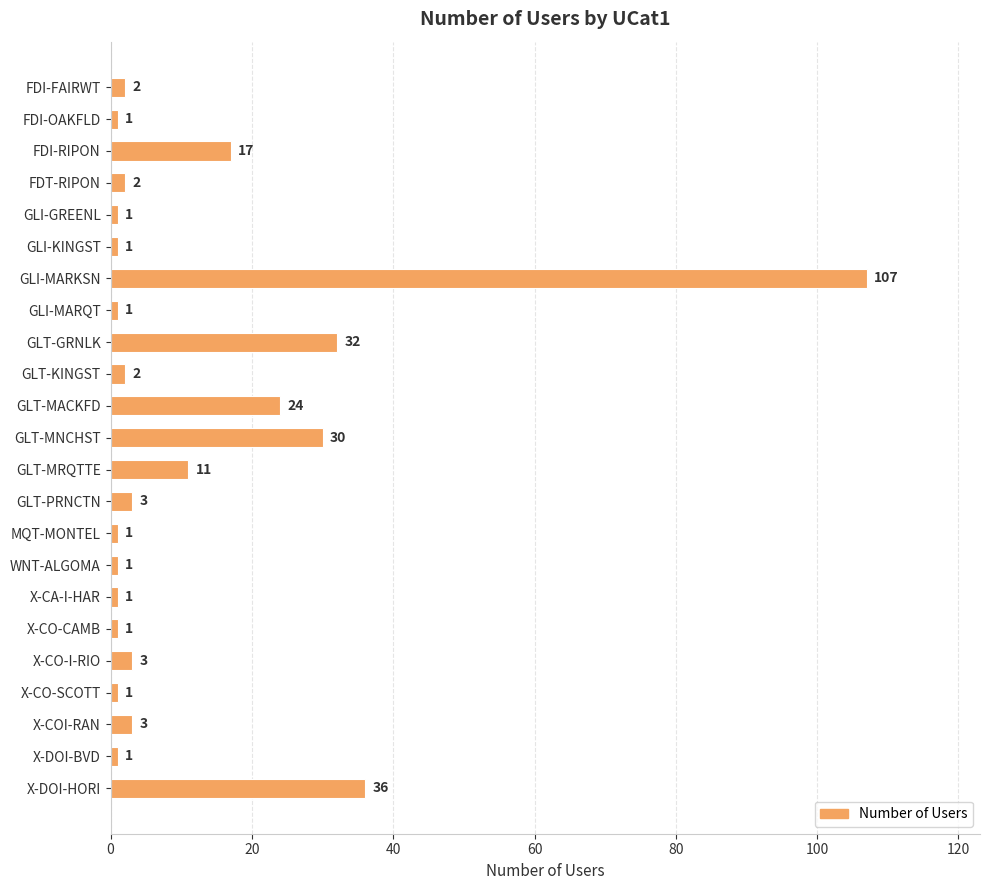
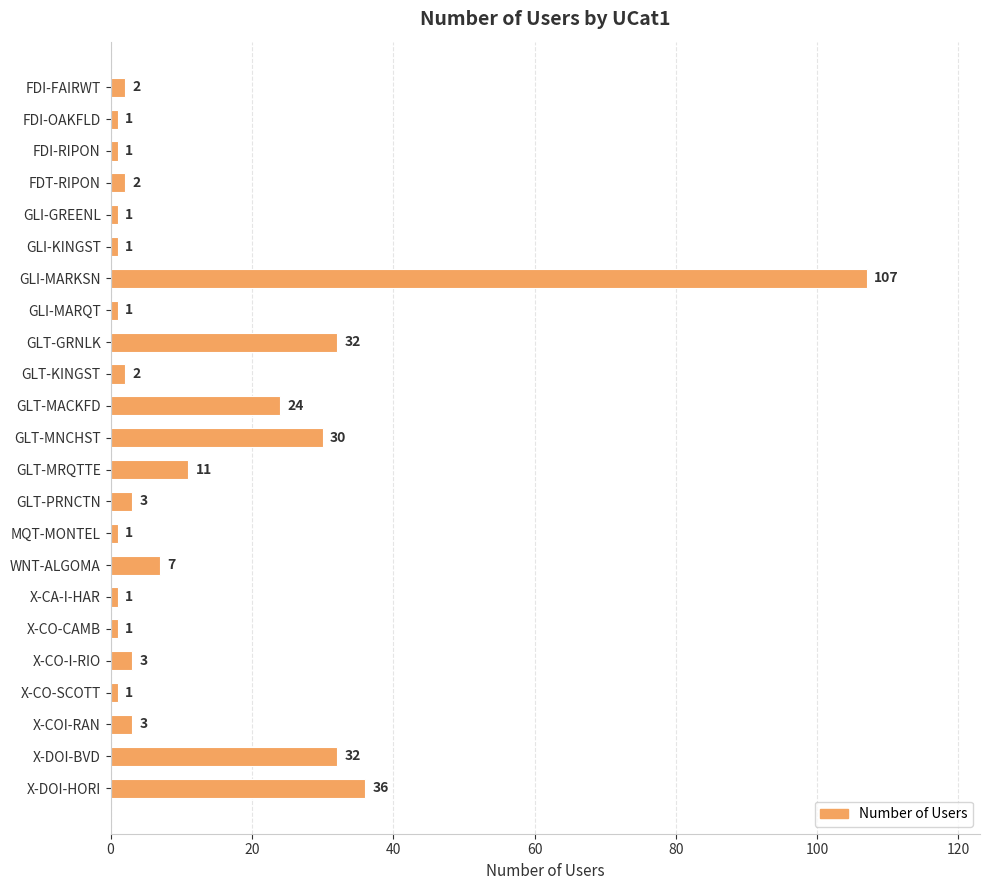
  {
    "FDI-FAIRWT": 2,
    "FDI-OAKFLD": 1,
-   "FDI-RIPON": 17,
+   "FDI-RIPON": 1,
    "FDT-RIPON": 2,
    "GLI-GREENL": 1,
    "GLI-KINGST": 1,
    "GLI-MARKSN": 107,
    "GLI-MARQT": 1,
    "GLT-GRNLK": 32,
    "GLT-KINGST": 2,
    "GLT-MACKFD": 24,
    "GLT-MNCHST": 30,
    "GLT-MRQTTE": 11,
    "GLT-PRNCTN": 3,
    "MQT-MONTEL": 1,
-   "WNT-ALGOMA": 1,
+   "WNT-ALGOMA": 7,
    "X-CA-I-HAR": 1,
    "X-CO-CAMB": 1,
    "X-CO-I-RIO": 3,
    "X-CO-SCOTT": 1,
    "X-COI-RAN": 3,
-   "X-DOI-BVD": 1,
+   "X-DOI-BVD": 32,
    "X-DOI-HORI": 36
  }
